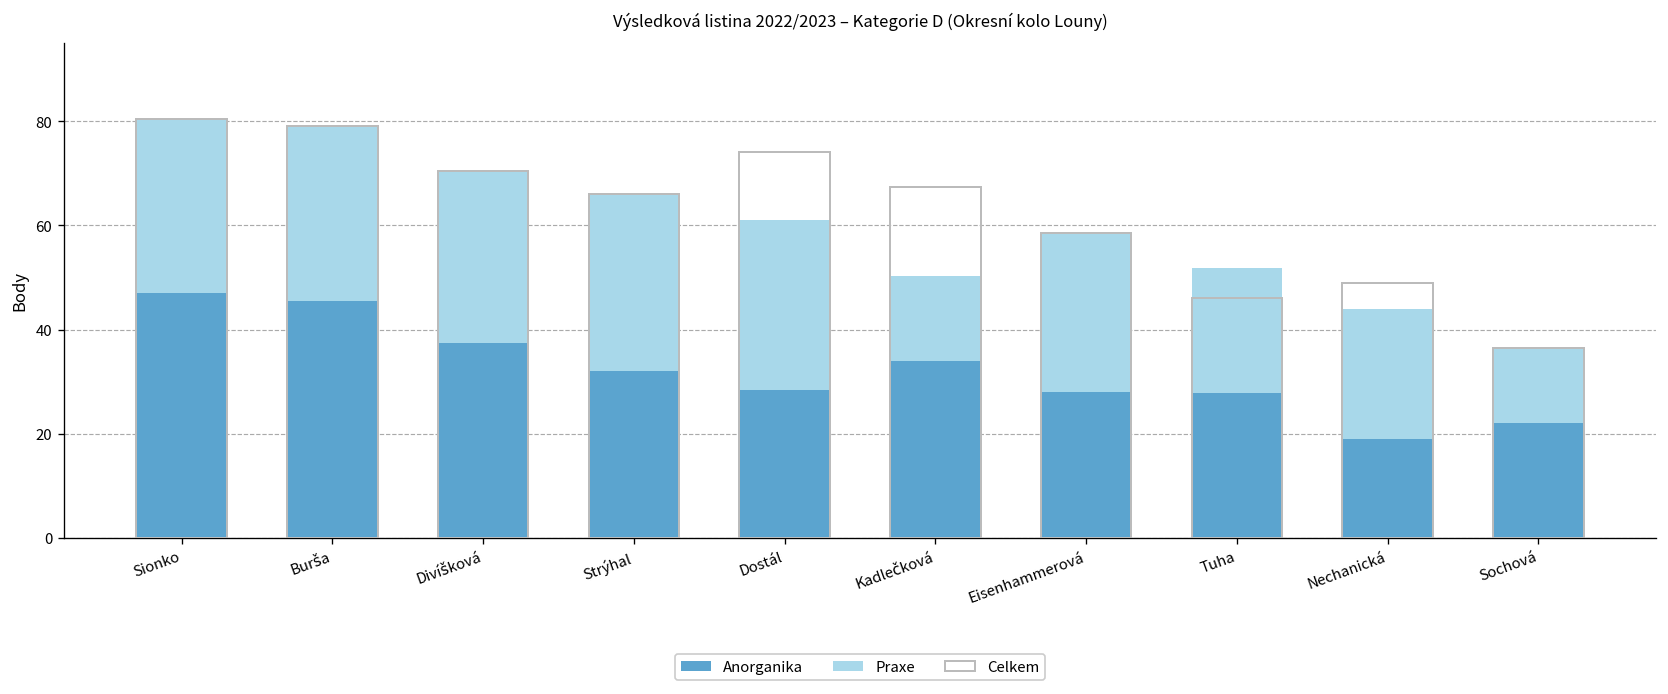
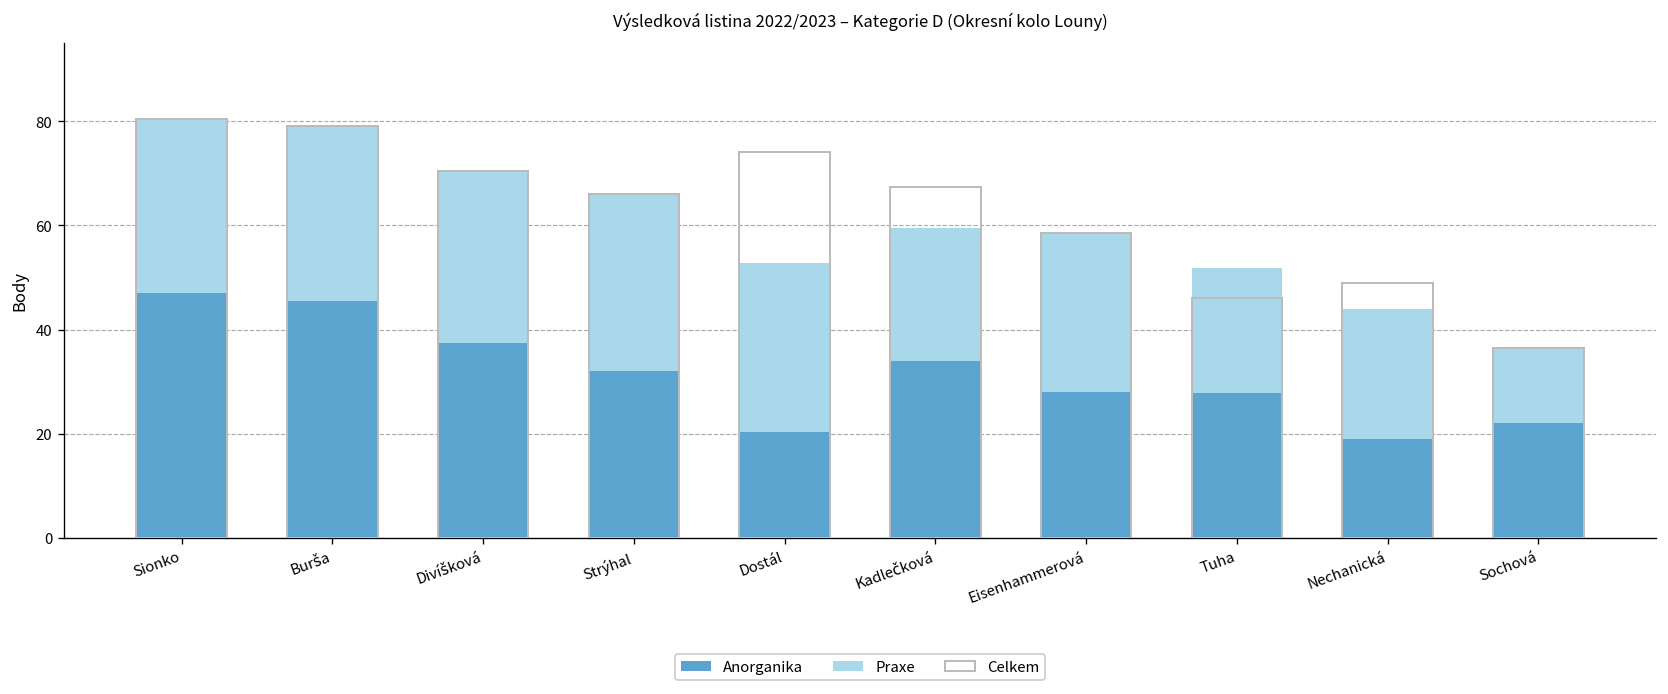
  {
    "Anorganika": {
-     "Dostál": 29
+     "Dostál": 20
    },
    "Praxe": {
      "Sionko": 34,
      "Burša": 34,
      "Divíšková": 33,
      "Strýhal": 34,
-     "Kadlečková": 16,
+     "Kadlečková": 26,
      "Eisenhammerová": 31,
      "Tuha": 24,
      "Sochová": 15
    },
    "Celkem": {
      "Sionko": 81,
      "Burša": 79,
      "Divíšková": 71,
      "Strýhal": 66,
      "Dostál": 74,
      "Kadlečková": 67,
      "Eisenhammerová": 59,
      "Nechanická": 49,
      "Sochová": 37
    }
  }
